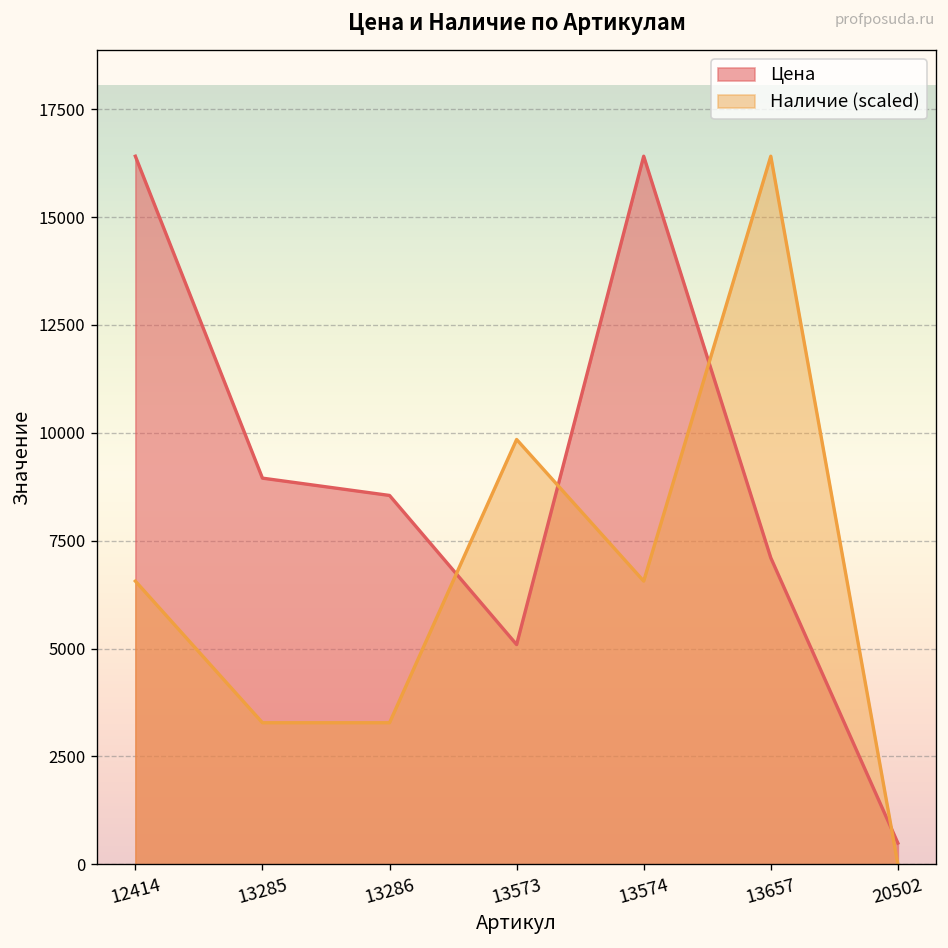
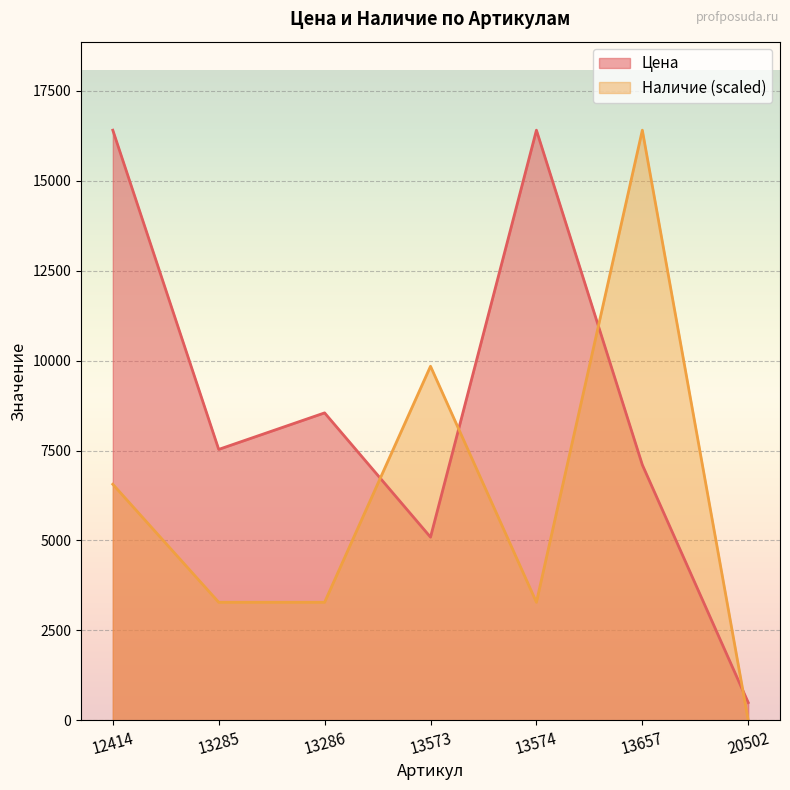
  {
    "Цена": {
      "12414": 16400,
-     "13285": 9000,
+     "13285": 7500,
      "13286": 8500,
      "13573": 5100,
      "13574": 16400,
      "13657": 7100,
      "20502": 500
    },
    "Наличие (scaled)": {
      "12414": 6600,
      "13285": 3300,
      "13286": 3300,
      "13573": 9800,
-     "13574": 6600,
+     "13574": 3300,
      "13657": 16400,
      "20502": 0
    }
  }
